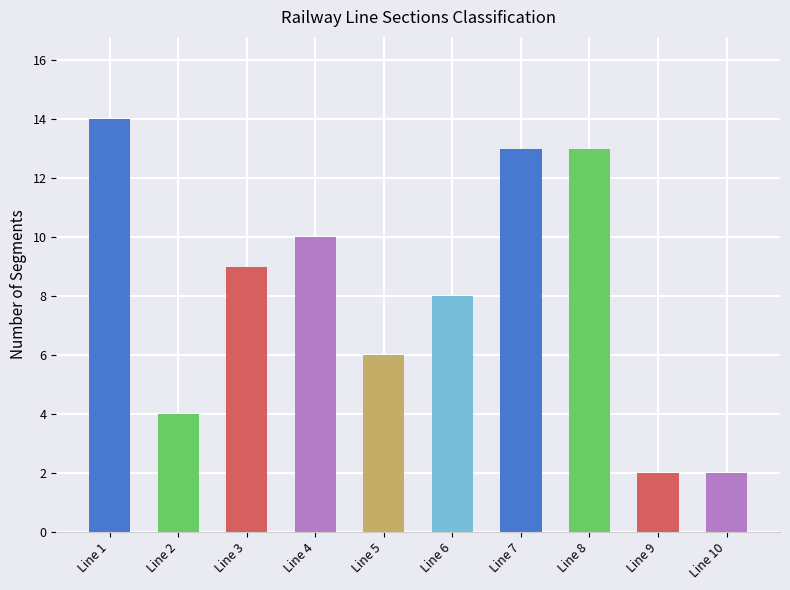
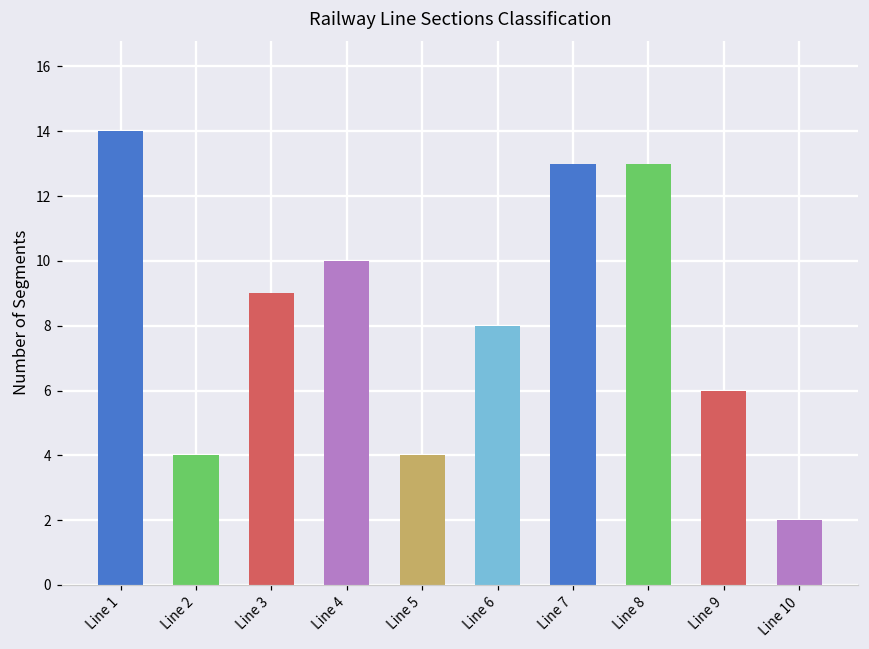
  {
    "Line 1": 14,
    "Line 2": 4,
    "Line 3": 9,
    "Line 4": 10,
-   "Line 5": 6,
+   "Line 5": 4,
    "Line 6": 8,
    "Line 7": 13,
    "Line 8": 13,
-   "Line 9": 2,
+   "Line 9": 6,
    "Line 10": 2
  }
